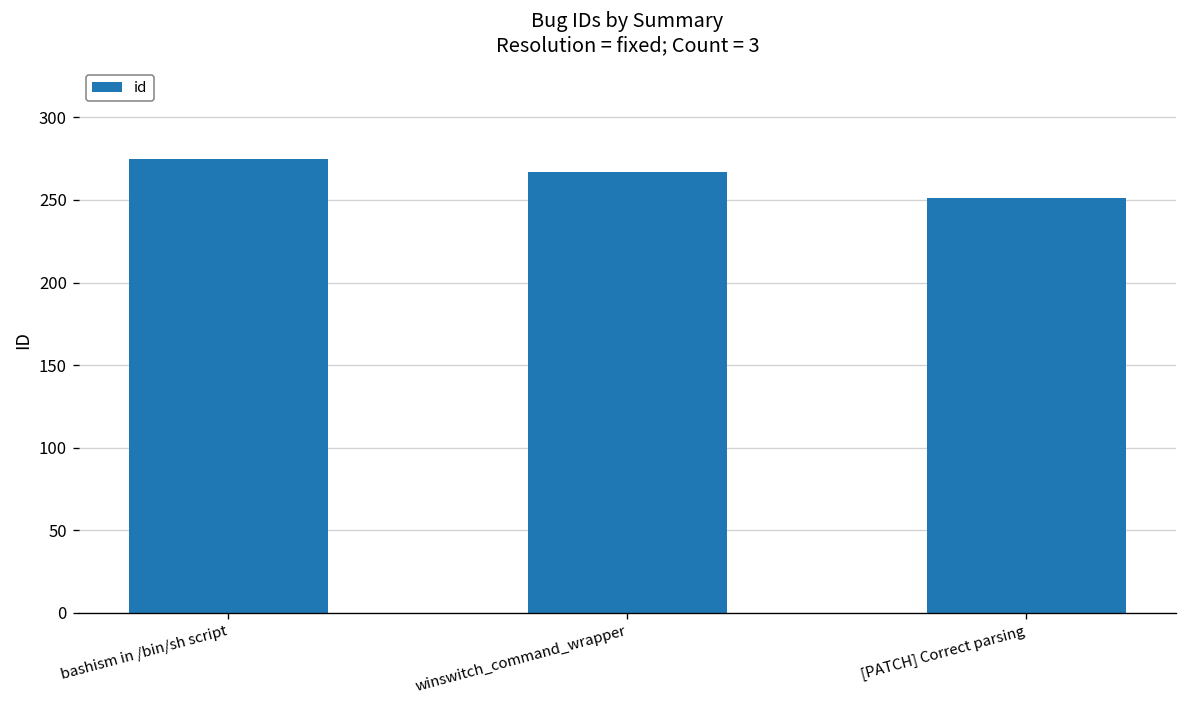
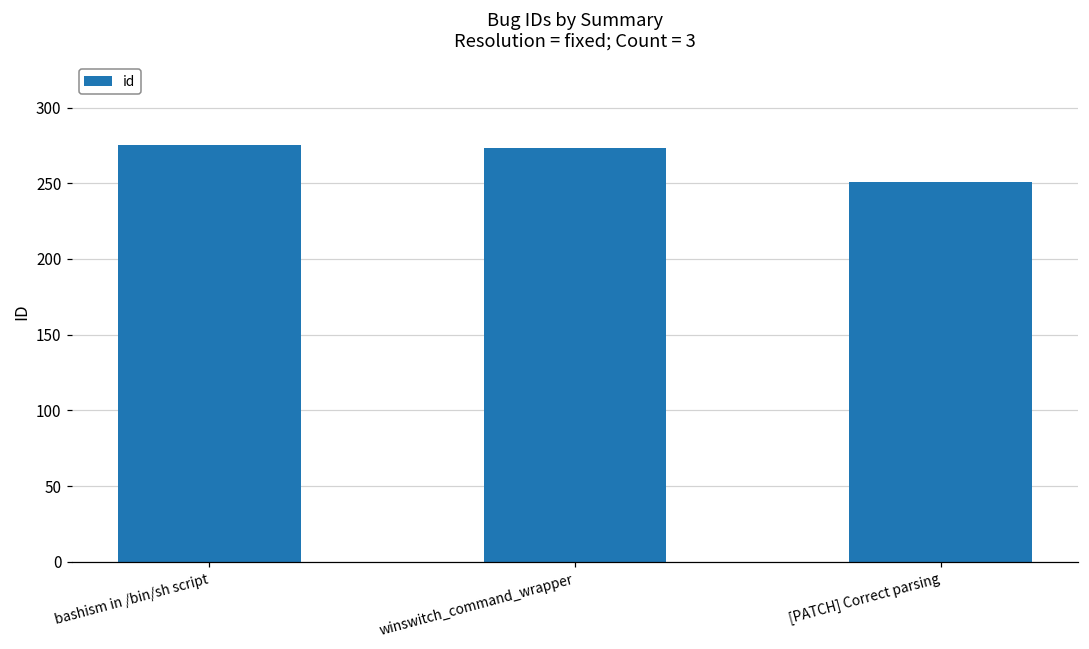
  {
    "bashism in /bin/sh script": 275,
-   "winswitch_command_wrapper": 267,
+   "winswitch_command_wrapper": 273,
    "[PATCH] Correct parsing": 251
  }
